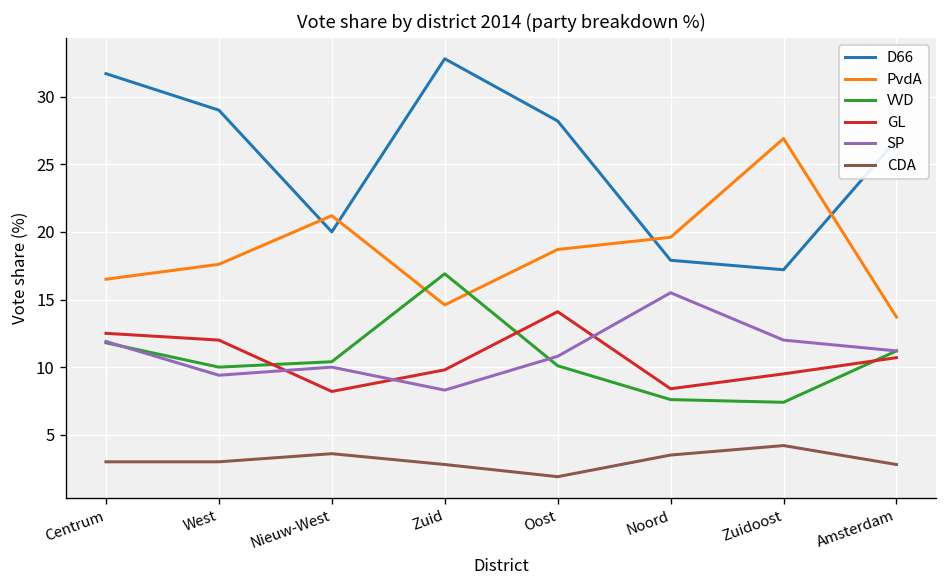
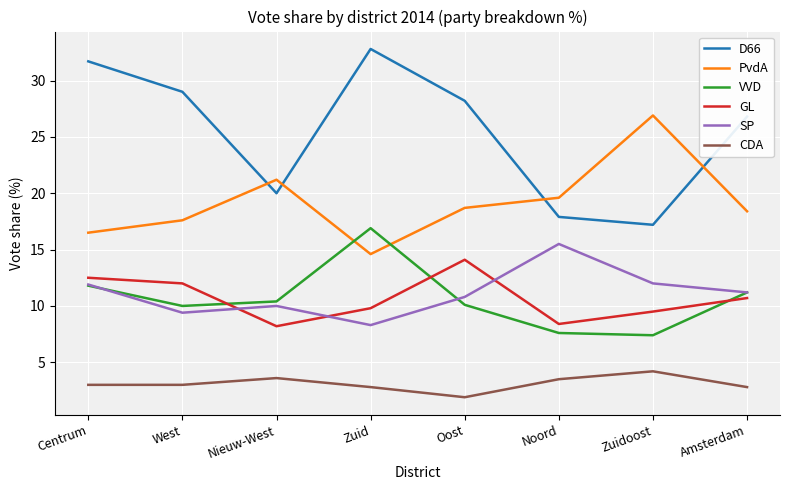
  {
    "D66": {
      "Centrum": 31.7,
      "West": 29.0,
      "Nieuw-West": 20.0,
      "Zuid": 32.8,
      "Oost": 28.2,
      "Noord": 17.9,
      "Zuidoost": 17.2
    },
    "PvdA": {
      "Centrum": 16.5,
      "West": 17.6,
      "Nieuw-West": 21.2,
      "Zuid": 14.6,
      "Oost": 18.7,
      "Noord": 19.6,
      "Zuidoost": 26.9,
-     "Amsterdam": 13.7
+     "Amsterdam": 18.4
    },
    "VVD": {
      "West": 10.0,
      "Nieuw-West": 10.4,
      "Zuid": 16.9,
      "Oost": 10.1,
      "Noord": 7.6,
      "Zuidoost": 7.4
    },
    "GL": {
      "Centrum": 12.5,
      "West": 12.0,
      "Nieuw-West": 8.2,
      "Zuid": 9.8,
      "Oost": 14.1,
      "Noord": 8.4,
      "Zuidoost": 9.5,
      "Amsterdam": 10.7
    },
    "SP": {
      "West": 9.4,
      "Nieuw-West": 10.0,
      "Zuid": 8.3,
      "Oost": 10.8,
      "Noord": 15.5,
      "Zuidoost": 12.0
    },
    "CDA": {
      "Centrum": 3.0,
      "West": 3.0,
      "Nieuw-West": 3.6,
      "Zuid": 2.8,
      "Oost": 1.9,
      "Noord": 3.5,
      "Zuidoost": 4.2,
      "Amsterdam": 2.8
    }
  }
